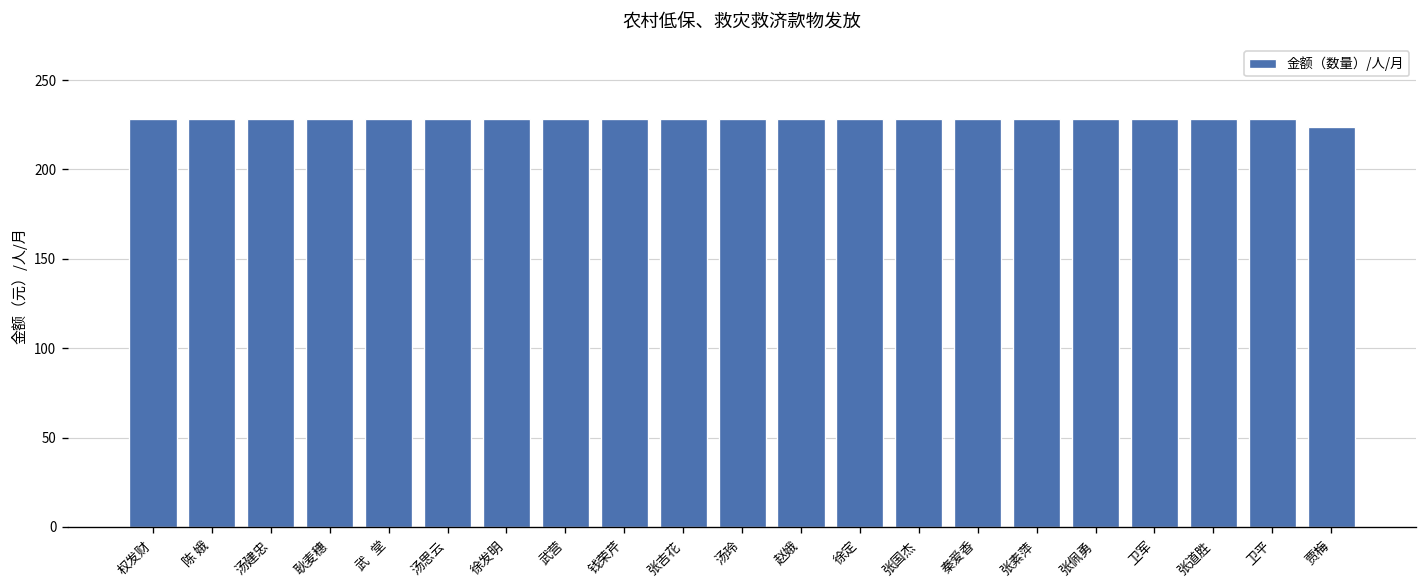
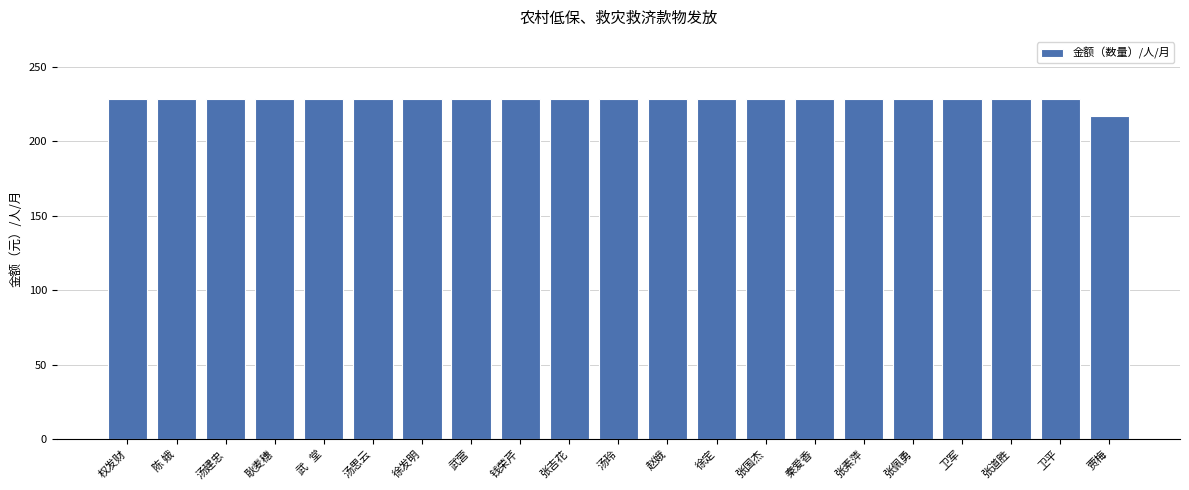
  {
    "权发财": 228,
    "陈 娥": 228,
    "汤建忠": 228,
    "耿麦穗": 228,
    "武 堂": 228,
    "汤思云": 228,
    "徐发明": 228,
    "武营": 228,
    "钱荣芹": 228,
    "张吉花": 228,
    "汤玲": 228,
    "赵娥": 228,
    "徐定": 228,
    "张国杰": 228,
    "秦爱香": 228,
    "张素萍": 228,
    "张佩勇": 228,
    "卫军": 228,
    "张道胜": 228,
    "卫平": 228,
-   "贾梅": 224
+   "贾梅": 217
  }
